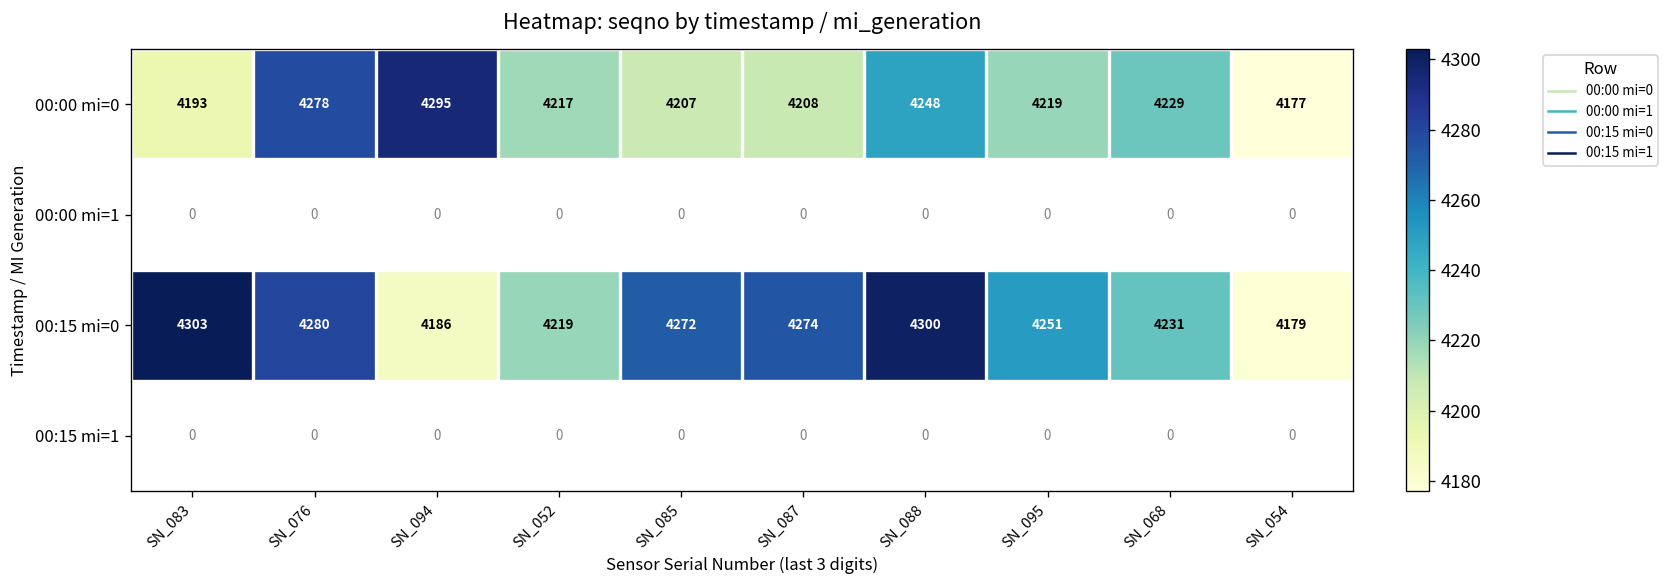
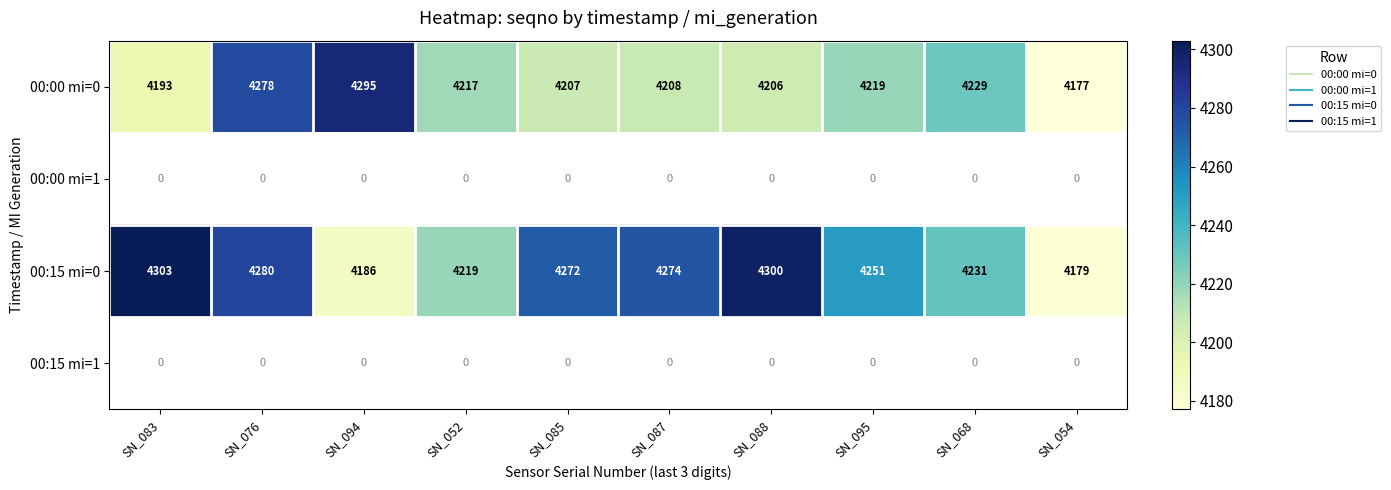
  {
    "00:00 mi=0": {
      "SN_083": 4193,
      "SN_076": 4278,
      "SN_094": 4295,
      "SN_052": 4217,
      "SN_085": 4207,
      "SN_087": 4208,
-     "SN_088": 4248,
+     "SN_088": 4206,
      "SN_095": 4219,
      "SN_068": 4229,
      "SN_054": 4177
    },
    "00:15 mi=0": {
      "SN_083": 4303,
      "SN_076": 4280,
      "SN_094": 4186,
      "SN_052": 4219,
      "SN_085": 4272,
      "SN_087": 4274,
      "SN_088": 4300,
      "SN_095": 4251,
      "SN_068": 4231,
      "SN_054": 4179
    }
  }
